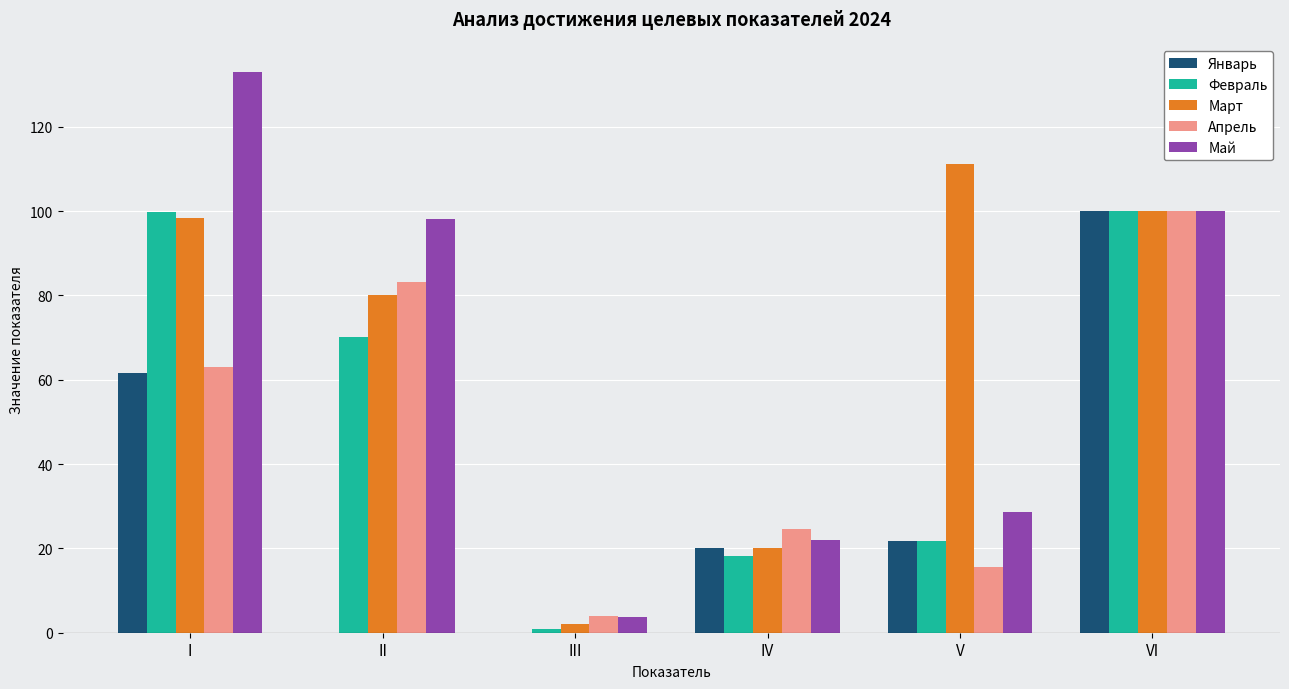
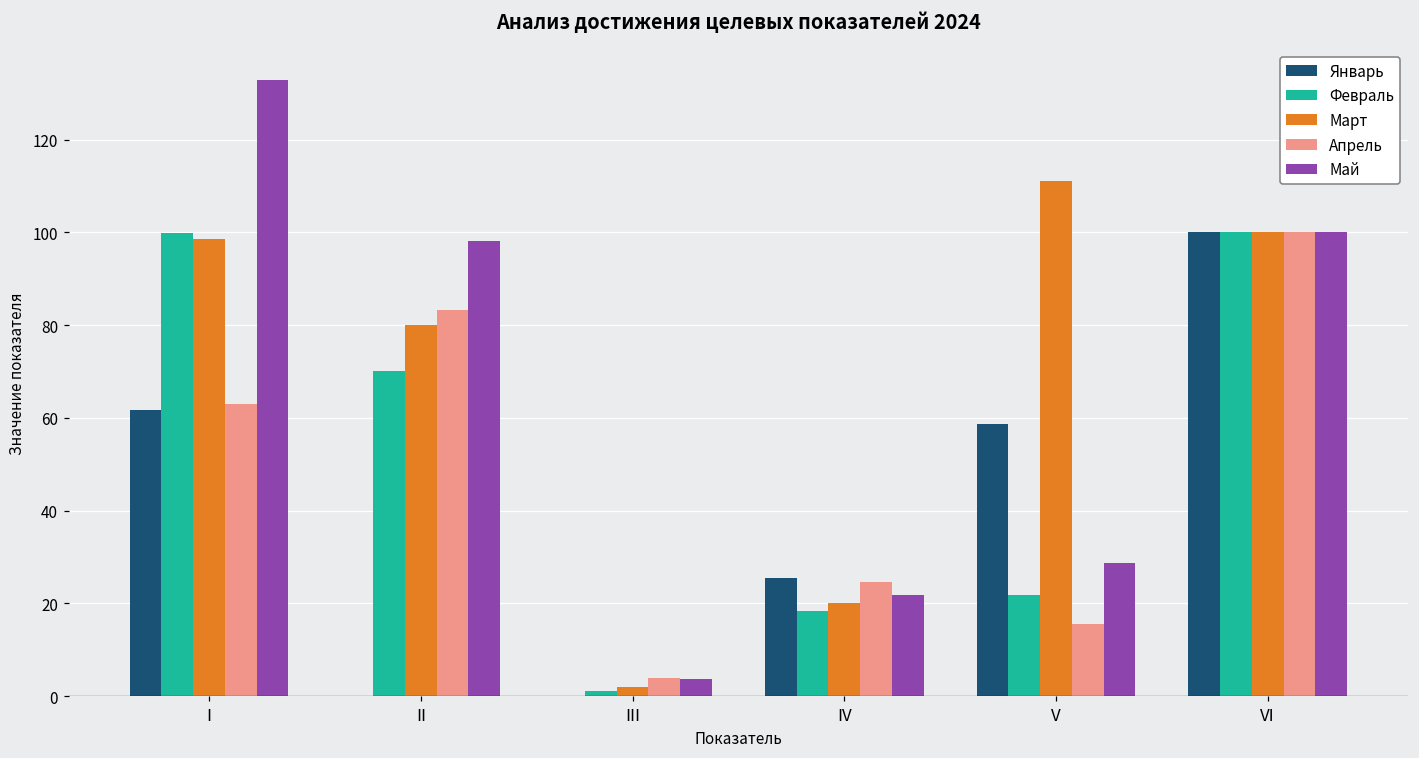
  {
    "Январь": {
      "I": 62,
      "II": 0,
      "III": 0,
-     "IV": 20,
-     "V": 22,
+     "IV": 25,
+     "V": 59,
      "VI": 100
    },
    "Февраль": {
      "I": 100,
      "II": 70,
      "III": 1,
      "IV": 18,
      "V": 22,
      "VI": 100
    },
    "Март": {
      "I": 98,
      "II": 80,
      "III": 2,
      "IV": 20,
      "V": 111,
      "VI": 100
    },
    "Апрель": {
      "I": 63,
      "II": 83,
      "III": 4,
      "IV": 25,
      "V": 16,
      "VI": 100
    },
    "Май": {
      "I": 133,
      "II": 98,
      "III": 4,
      "IV": 22,
      "V": 29,
      "VI": 100
    }
  }
